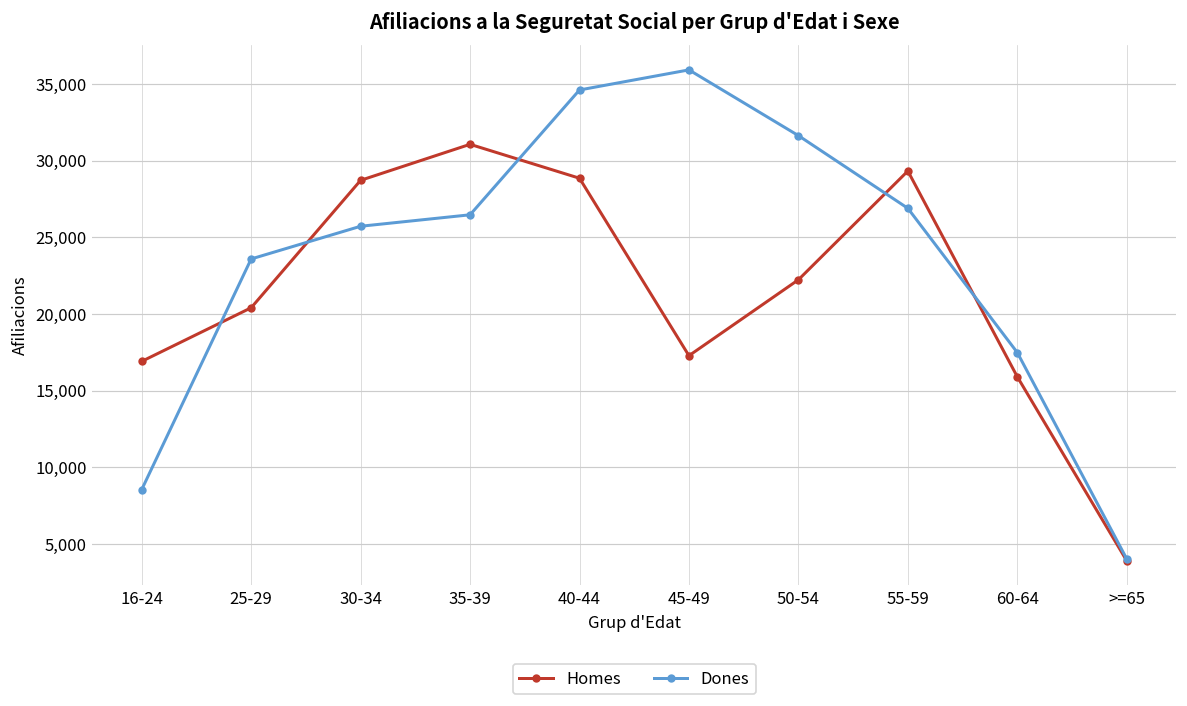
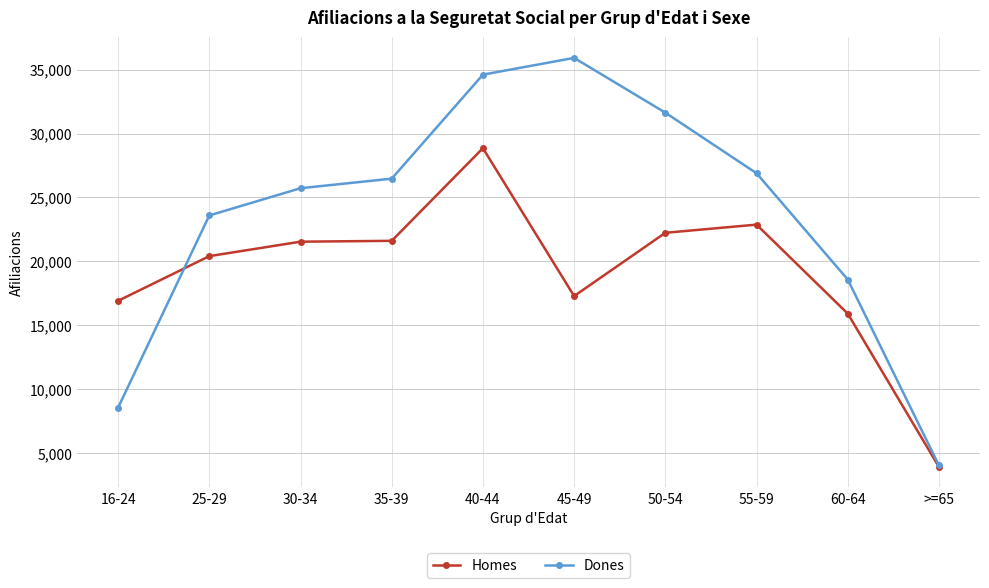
  {
    "Homes": {
      "16-24": "16,900",
      "25-29": "20,400",
-     "30-34": "28,700",
-     "35-39": "31,100",
+     "30-34": "21,500",
+     "35-39": "21,600",
      "40-44": "28,900",
      "45-49": "17,300",
      "50-54": "22,200",
-     "55-59": "29,300",
+     "55-59": "22,900",
      "60-64": "15,900"
    },
    "Dones": {
      "16-24": "8,500",
      "25-29": "23,600",
      "30-34": "25,700",
      "35-39": "26,500",
      "40-44": "34,600",
      "45-49": "35,900",
      "50-54": "31,600",
      "55-59": "26,900",
-     "60-64": "17,500"
+     "60-64": "18,600"
    }
  }
